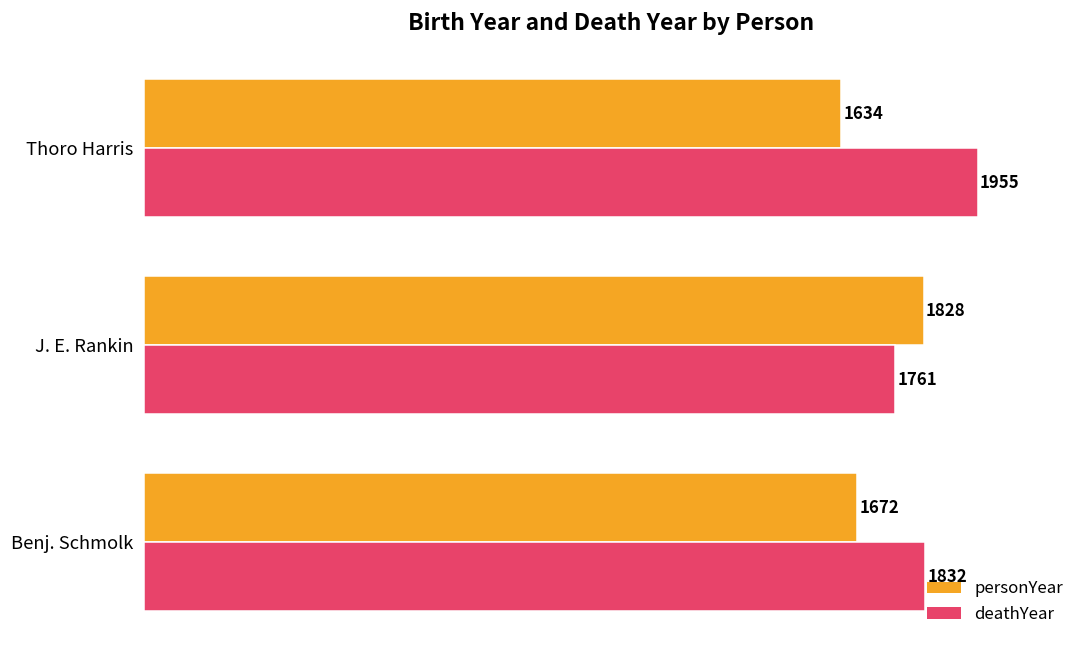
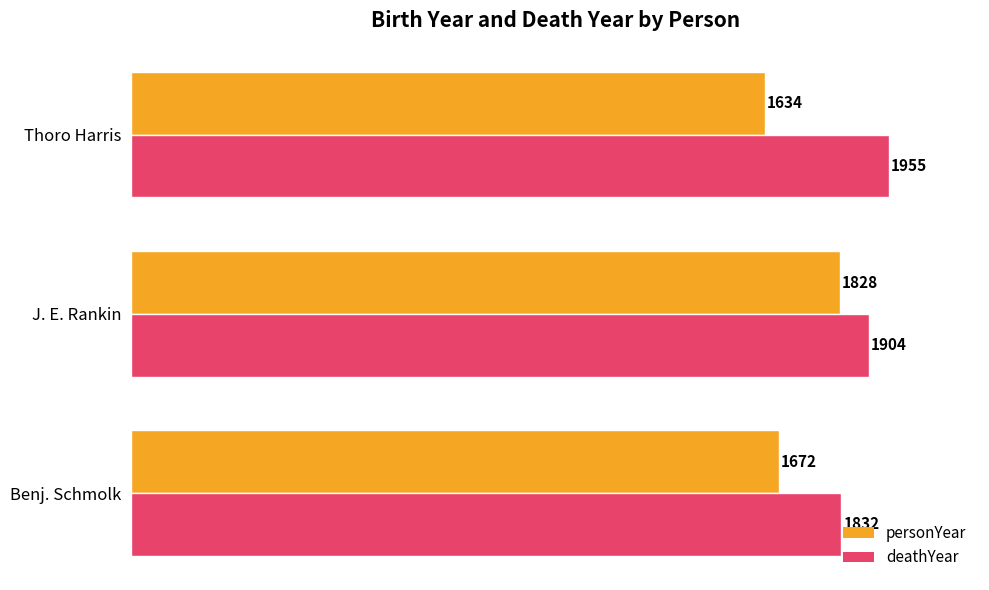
  {
    "personYear": {
      "Thoro Harris": 1634,
      "J. E. Rankin": 1828,
      "Benj. Schmolk": 1672
    },
    "deathYear": {
      "Thoro Harris": 1955,
-     "J. E. Rankin": 1761,
+     "J. E. Rankin": 1904,
      "Benj. Schmolk": 1832
    }
  }
